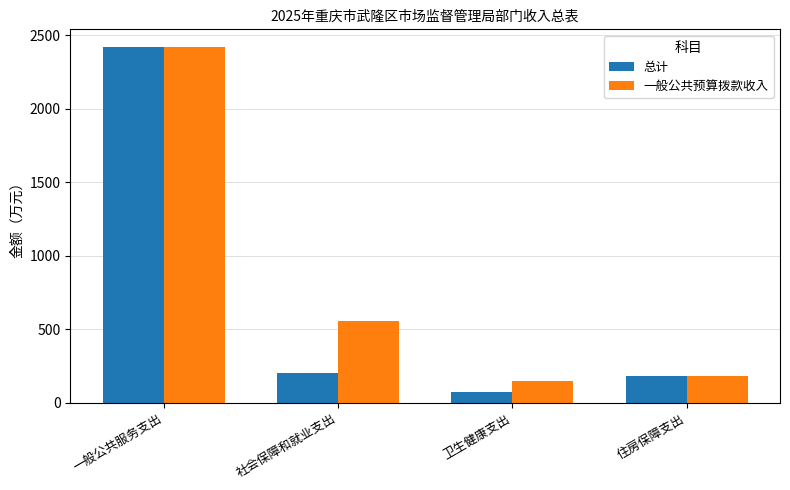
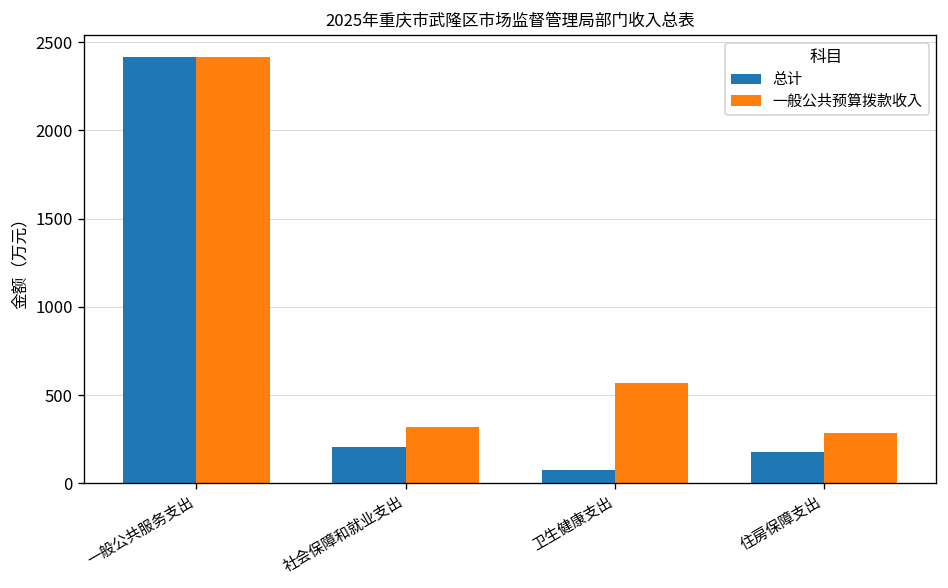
  {
    "总计": {
      "一般公共服务支出": 2420,
      "社会保障和就业支出": 200,
      "卫生健康支出": 80,
      "住房保障支出": 180
    },
    "一般公共预算拨款收入": {
      "一般公共服务支出": 2420,
-     "社会保障和就业支出": 550,
-     "卫生健康支出": 150,
-     "住房保障支出": 180
+     "社会保障和就业支出": 320,
+     "卫生健康支出": 570,
+     "住房保障支出": 290
    }
  }
